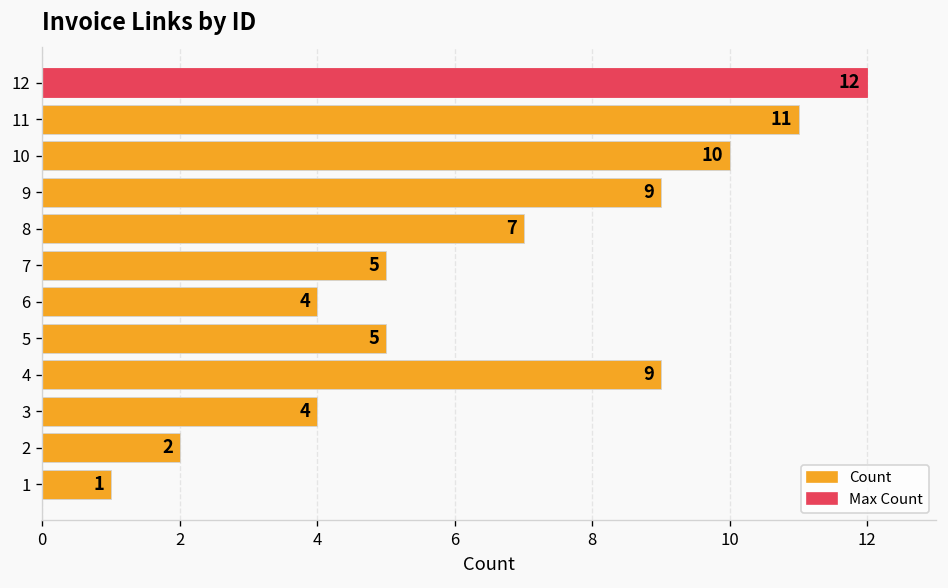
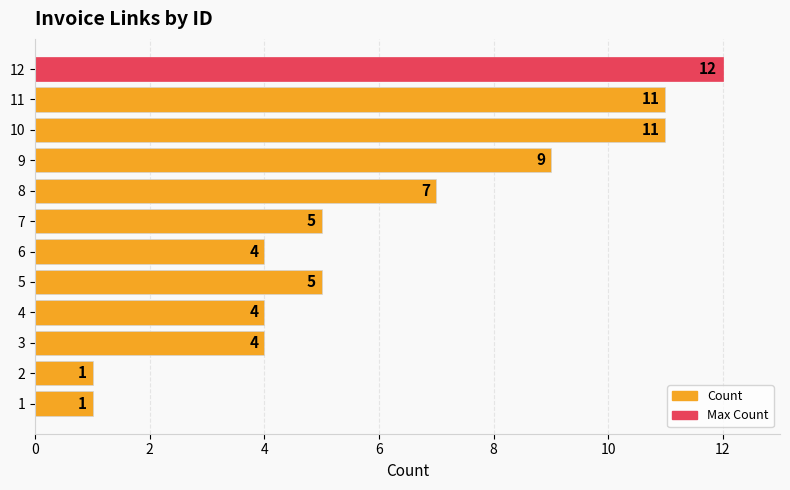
  {
    "12": 12,
    "11": 11,
-   "10": 10,
+   "10": 11,
    "9": 9,
    "8": 7,
    "7": 5,
    "6": 4,
    "5": 5,
-   "4": 9,
+   "4": 4,
    "3": 4,
-   "2": 2,
+   "2": 1,
    "1": 1
  }
